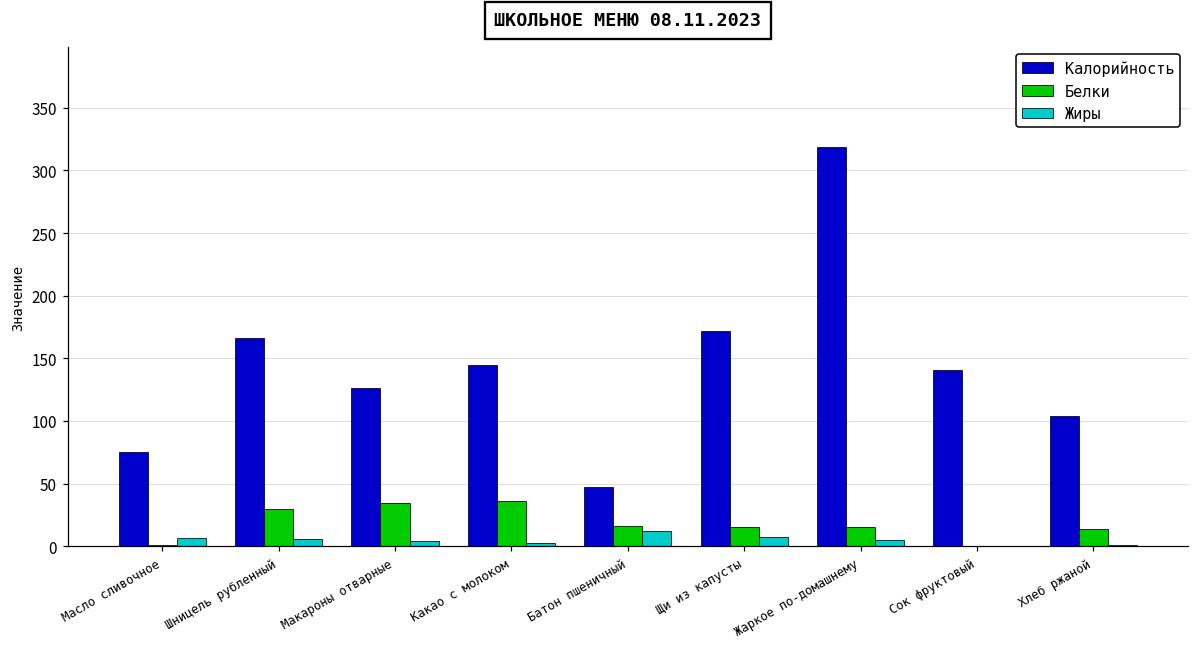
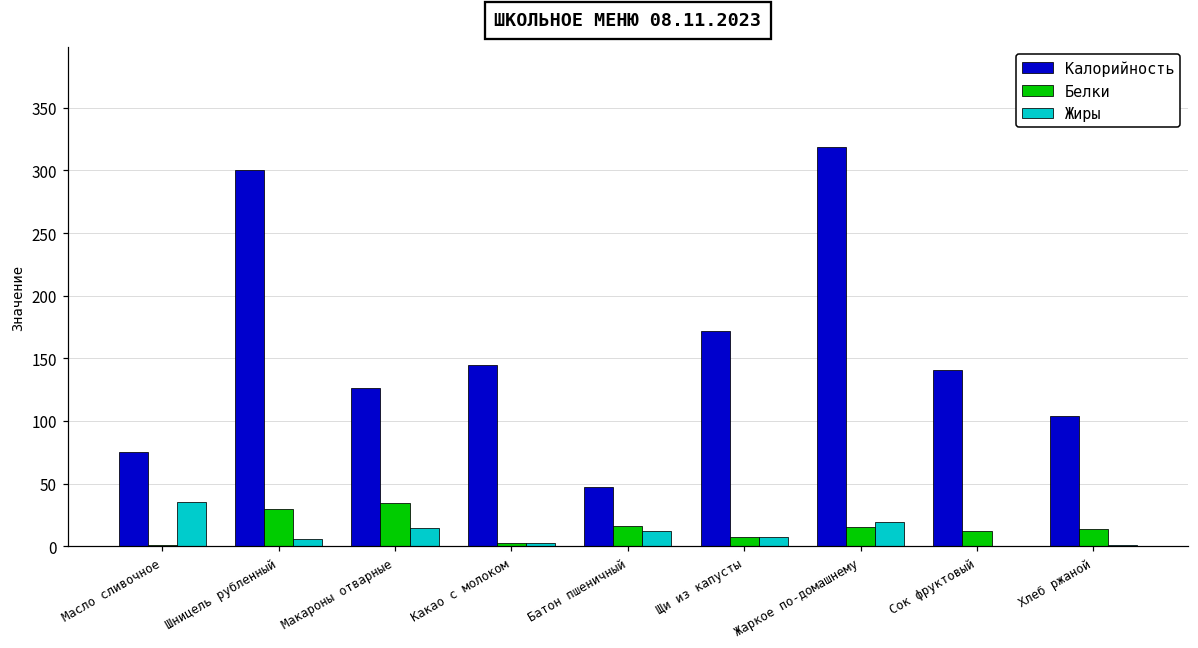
  {
    "Калорийность": {
      "Масло сливочное": 75,
-     "Шницель рубленный": 166,
+     "Шницель рубленный": 300,
      "Макароны отварные": 126,
      "Какао с молоком": 145,
      "Батон пшеничный": 47,
      "Щи из капусты": 172,
      "Жаркое по-домашнему": 319,
      "Сок фруктовый": 141,
      "Хлеб ржаной": 104
    },
    "Белки": {
      "Шницель рубленный": 30,
      "Макароны отварные": 35,
-     "Какао с молоком": 37,
+     "Какао с молоком": 3,
      "Батон пшеничный": 17,
-     "Щи из капусты": 15,
+     "Щи из капусты": 7,
      "Жаркое по-домашнему": 15,
-     "Сок фруктовый": 0,
+     "Сок фруктовый": 12,
      "Хлеб ржаной": 14
    },
    "Жиры": {
-     "Масло сливочное": 6,
+     "Масло сливочное": 35,
      "Шницель рубленный": 6,
-     "Макароны отварные": 5,
+     "Макароны отварные": 14,
      "Какао с молоком": 3,
      "Батон пшеничный": 12,
      "Щи из капусты": 7,
-     "Жаркое по-домашнему": 5
+     "Жаркое по-домашнему": 19
    }
  }
